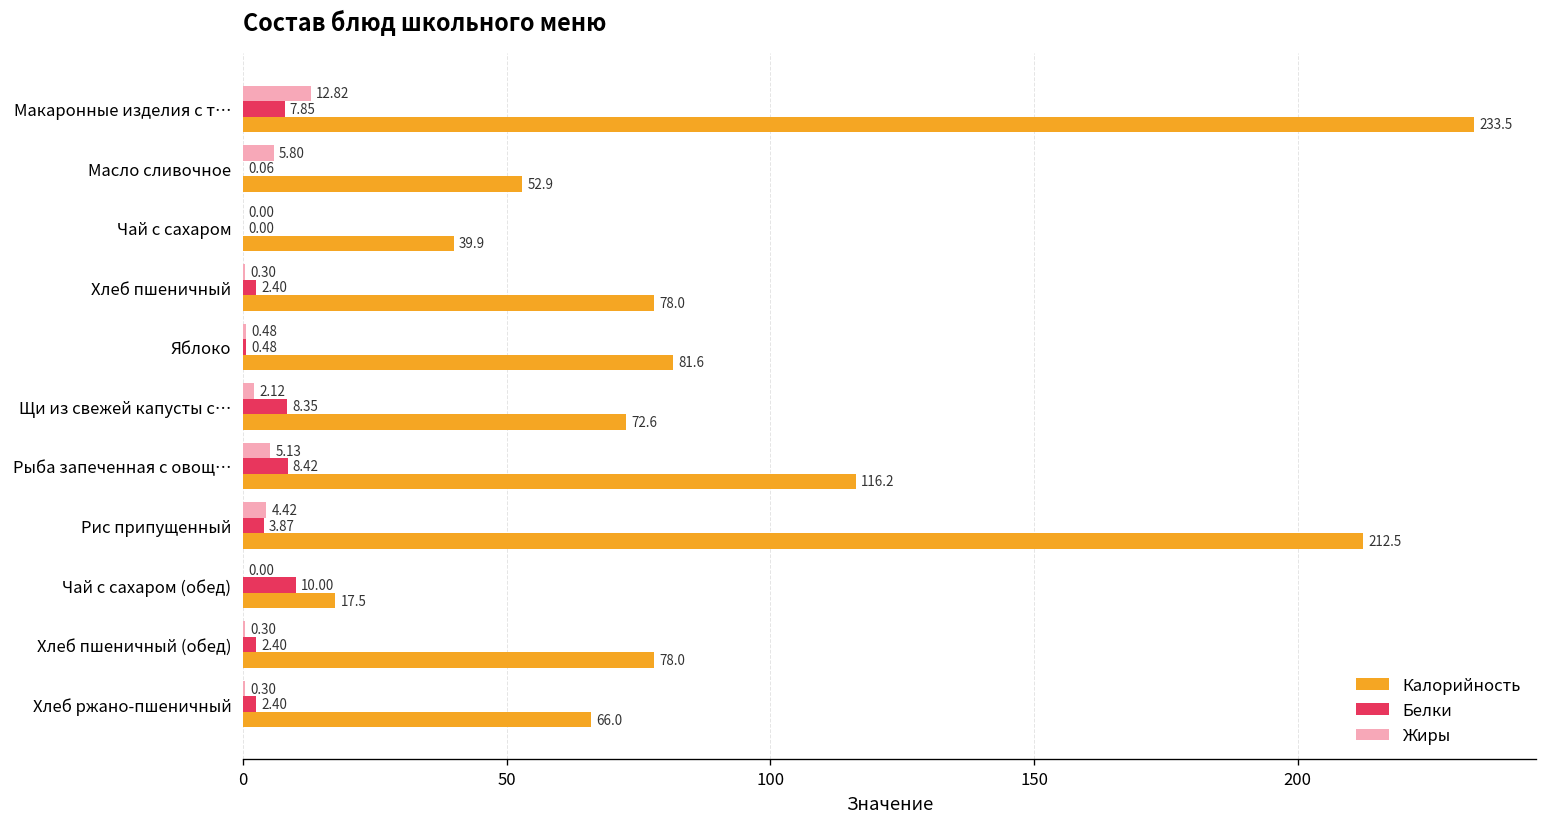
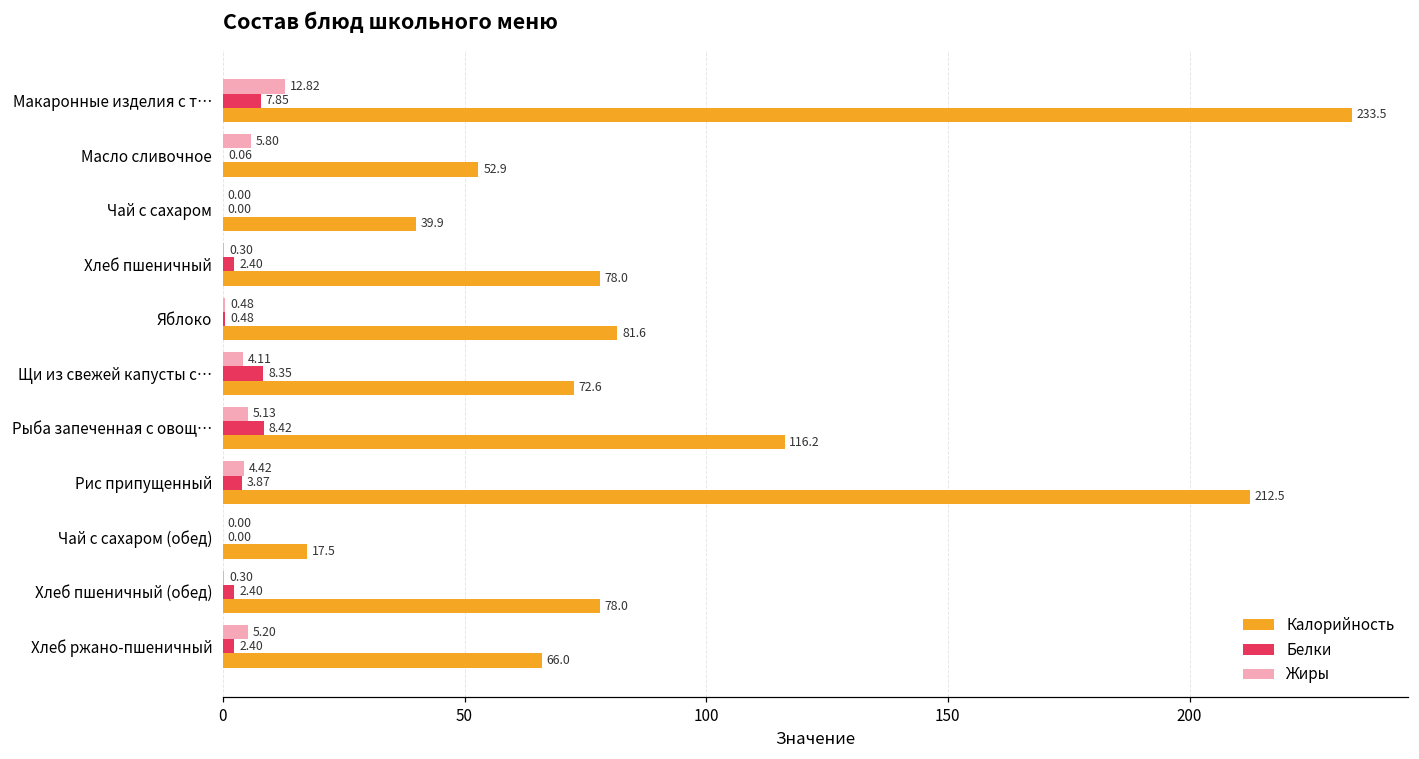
  {
    "Калорийность": {
      "Макаронные изделия с т…": 233.5,
      "Масло сливочное": 52.9,
      "Чай с сахаром": 39.9,
      "Хлеб пшеничный": 78.0,
      "Яблоко": 81.6,
      "Щи из свежей капусты с…": 72.6,
      "Рыба запеченная с овощ…": 116.2,
      "Рис припущенный": 212.5,
      "Чай с сахаром (обед)": 17.5,
      "Хлеб пшеничный (обед)": 78.0,
      "Хлеб ржано-пшеничный": 66.0
    },
    "Белки": {
      "Макаронные изделия с т…": 7.85,
      "Масло сливочное": 0.06,
      "Чай с сахаром": 0.00,
      "Хлеб пшеничный": 2.40,
      "Яблоко": 0.48,
      "Щи из свежей капусты с…": 8.35,
      "Рыба запеченная с овощ…": 8.42,
      "Рис припущенный": 3.87,
-     "Чай с сахаром (обед)": 10.00,
+     "Чай с сахаром (обед)": 0.00,
      "Хлеб пшеничный (обед)": 2.40,
      "Хлеб ржано-пшеничный": 2.40
    },
    "Жиры": {
      "Макаронные изделия с т…": 12.82,
      "Масло сливочное": 5.80,
      "Чай с сахаром": 0.00,
      "Хлеб пшеничный": 0.30,
      "Яблоко": 0.48,
-     "Щи из свежей капусты с…": 2.12,
+     "Щи из свежей капусты с…": 4.11,
      "Рыба запеченная с овощ…": 5.13,
      "Рис припущенный": 4.42,
      "Чай с сахаром (обед)": 0.00,
      "Хлеб пшеничный (обед)": 0.30,
-     "Хлеб ржано-пшеничный": 0.30
+     "Хлеб ржано-пшеничный": 5.20
    }
  }
